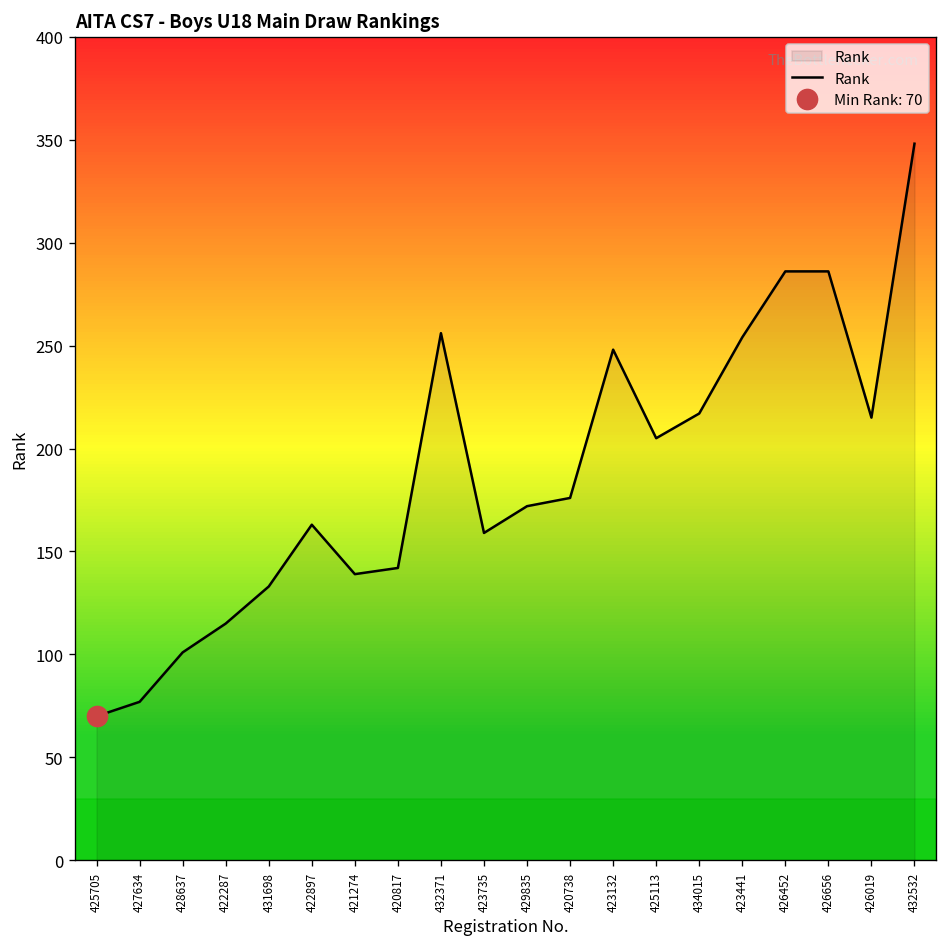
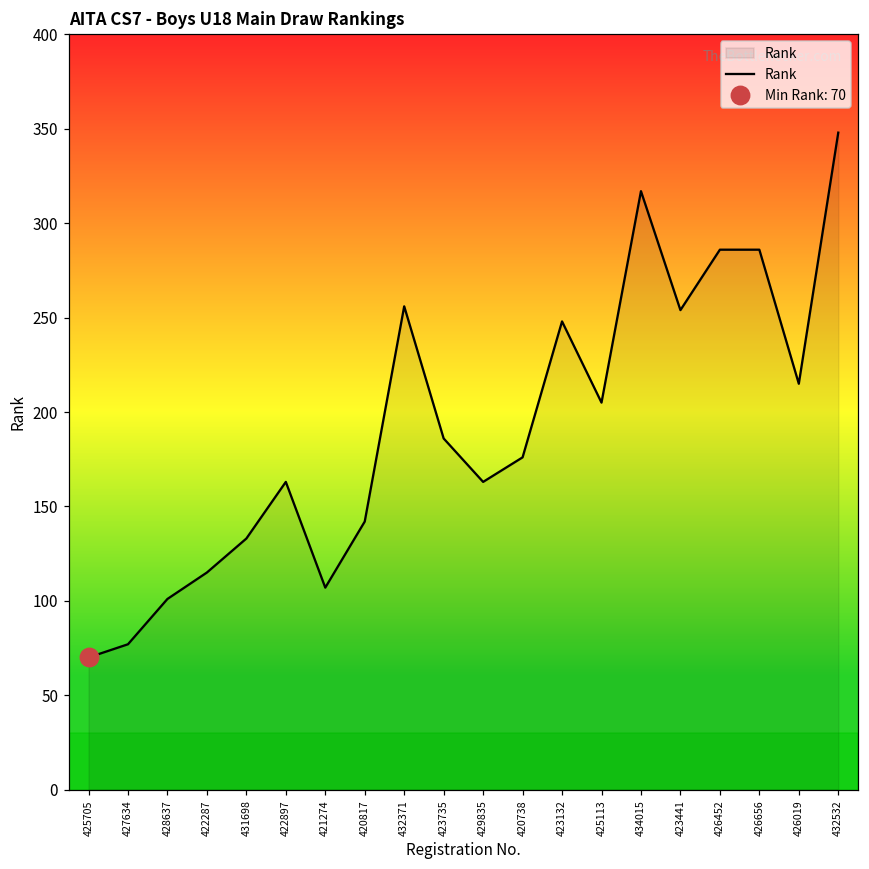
  {
    "Rank": {
      "427634": 77,
      "428637": 101,
      "422287": 115,
      "431698": 133,
      "422897": 163,
-     "421274": 139,
+     "421274": 107,
      "420817": 142,
      "432371": 256,
-     "423735": 159,
-     "429835": 172,
+     "423735": 186,
+     "429835": 163,
      "420738": 176,
      "423132": 248,
      "425113": 205,
-     "434015": 217,
+     "434015": 317,
      "423441": 254,
      "426452": 286,
      "426656": 286,
      "426019": 215,
      "432532": 348
    }
  }
